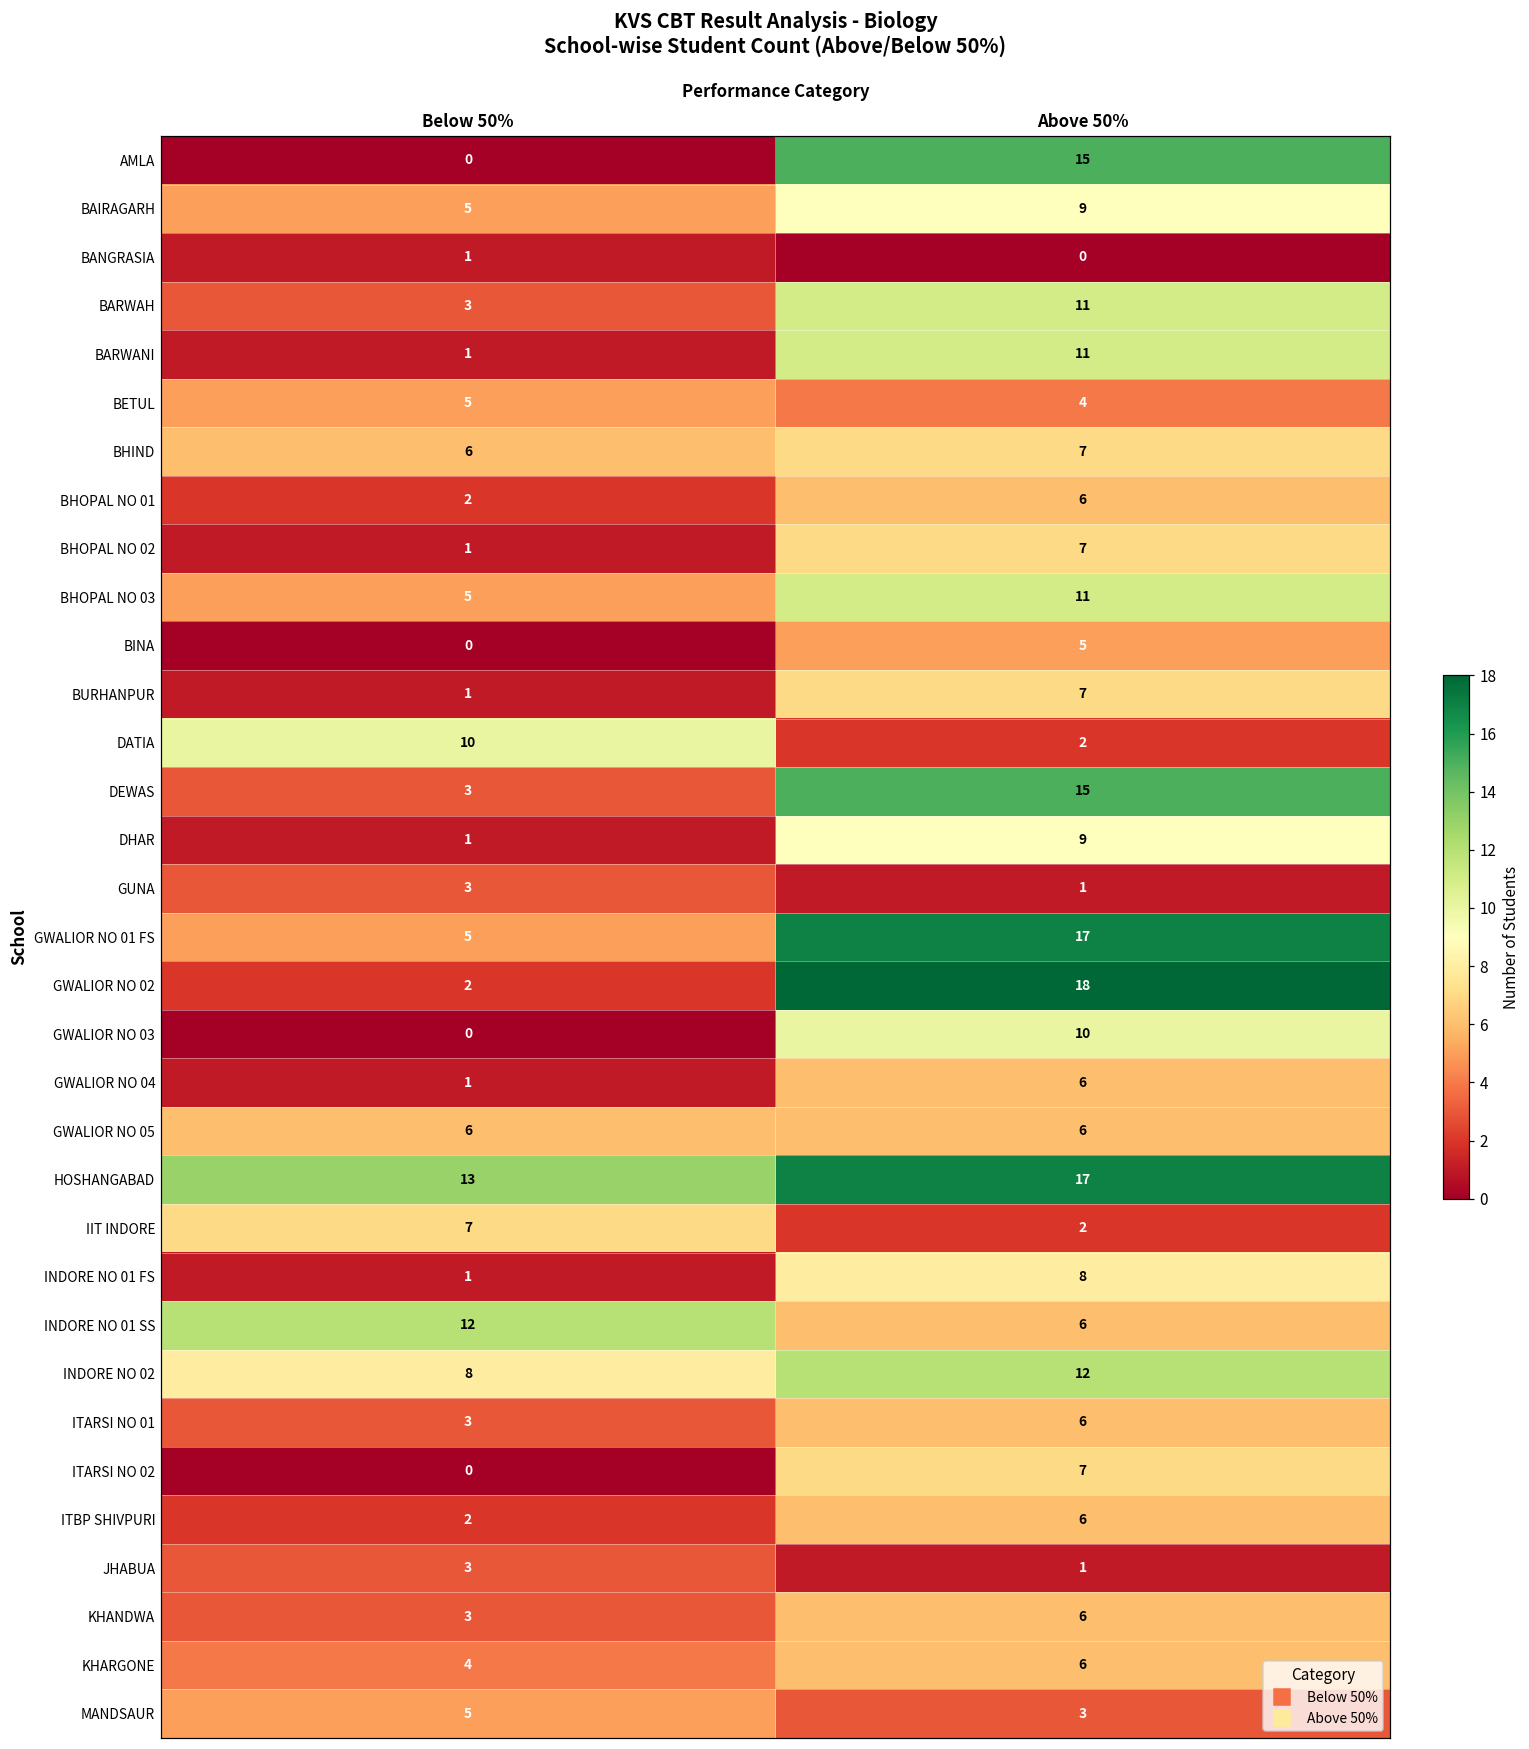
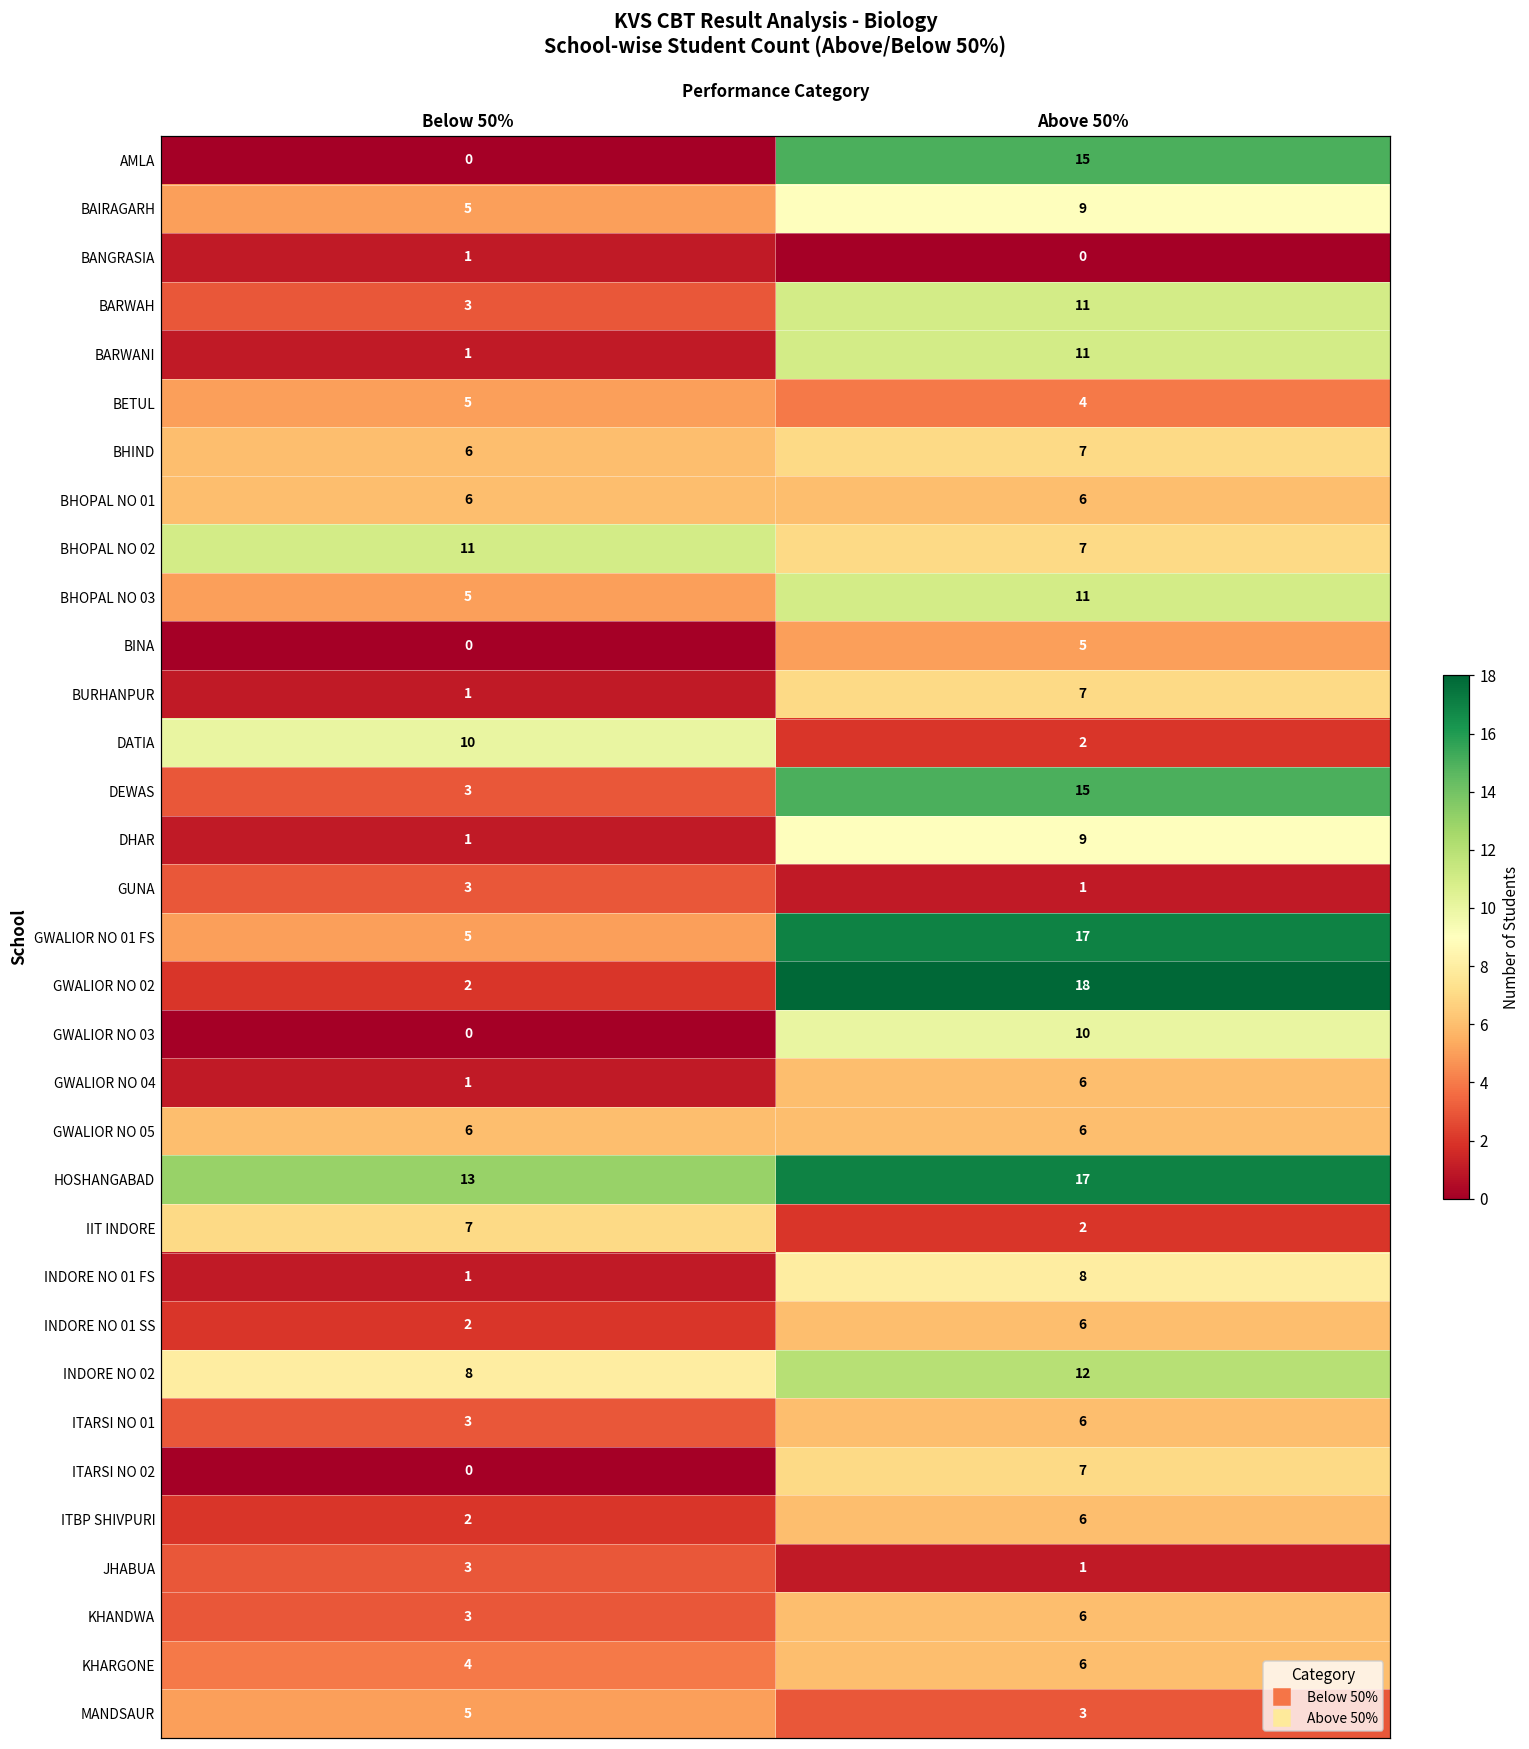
  {
    "AMLA": {
      "Below 50%": 0,
      "Above 50%": 15
    },
    "BAIRAGARH": {
      "Below 50%": 5,
      "Above 50%": 9
    },
    "BANGRASIA": {
      "Below 50%": 1,
      "Above 50%": 0
    },
    "BARWAH": {
      "Below 50%": 3,
      "Above 50%": 11
    },
    "BARWANI": {
      "Below 50%": 1,
      "Above 50%": 11
    },
    "BETUL": {
      "Below 50%": 5,
      "Above 50%": 4
    },
    "BHIND": {
      "Below 50%": 6,
      "Above 50%": 7
    },
    "BHOPAL NO 01": {
-     "Below 50%": 2,
+     "Below 50%": 6,
      "Above 50%": 6
    },
    "BHOPAL NO 02": {
-     "Below 50%": 1,
+     "Below 50%": 11,
      "Above 50%": 7
    },
    "BHOPAL NO 03": {
      "Below 50%": 5,
      "Above 50%": 11
    },
    "BINA": {
      "Below 50%": 0,
      "Above 50%": 5
    },
    "BURHANPUR": {
      "Below 50%": 1,
      "Above 50%": 7
    },
    "DATIA": {
      "Below 50%": 10,
      "Above 50%": 2
    },
    "DEWAS": {
      "Below 50%": 3,
      "Above 50%": 15
    },
    "DHAR": {
      "Below 50%": 1,
      "Above 50%": 9
    },
    "GUNA": {
      "Below 50%": 3,
      "Above 50%": 1
    },
    "GWALIOR NO 01 FS": {
      "Below 50%": 5,
      "Above 50%": 17
    },
    "GWALIOR NO 02": {
      "Below 50%": 2,
      "Above 50%": 18
    },
    "GWALIOR NO 03": {
      "Below 50%": 0,
      "Above 50%": 10
    },
    "GWALIOR NO 04": {
      "Below 50%": 1,
      "Above 50%": 6
    },
    "GWALIOR NO 05": {
      "Below 50%": 6,
      "Above 50%": 6
    },
    "HOSHANGABAD": {
      "Below 50%": 13,
      "Above 50%": 17
    },
    "IIT INDORE": {
      "Below 50%": 7,
      "Above 50%": 2
    },
    "INDORE NO 01 FS": {
      "Below 50%": 1,
      "Above 50%": 8
    },
    "INDORE NO 01 SS": {
-     "Below 50%": 12,
+     "Below 50%": 2,
      "Above 50%": 6
    },
    "INDORE NO 02": {
      "Below 50%": 8,
      "Above 50%": 12
    },
    "ITARSI NO 01": {
      "Below 50%": 3,
      "Above 50%": 6
    },
    "ITARSI NO 02": {
      "Below 50%": 0,
      "Above 50%": 7
    },
    "ITBP SHIVPURI": {
      "Below 50%": 2,
      "Above 50%": 6
    },
    "JHABUA": {
      "Below 50%": 3,
      "Above 50%": 1
    },
    "KHANDWA": {
      "Below 50%": 3,
      "Above 50%": 6
    },
    "KHARGONE": {
      "Below 50%": 4,
      "Above 50%": 6
    },
    "MANDSAUR": {
      "Below 50%": 5,
      "Above 50%": 3
    }
  }
